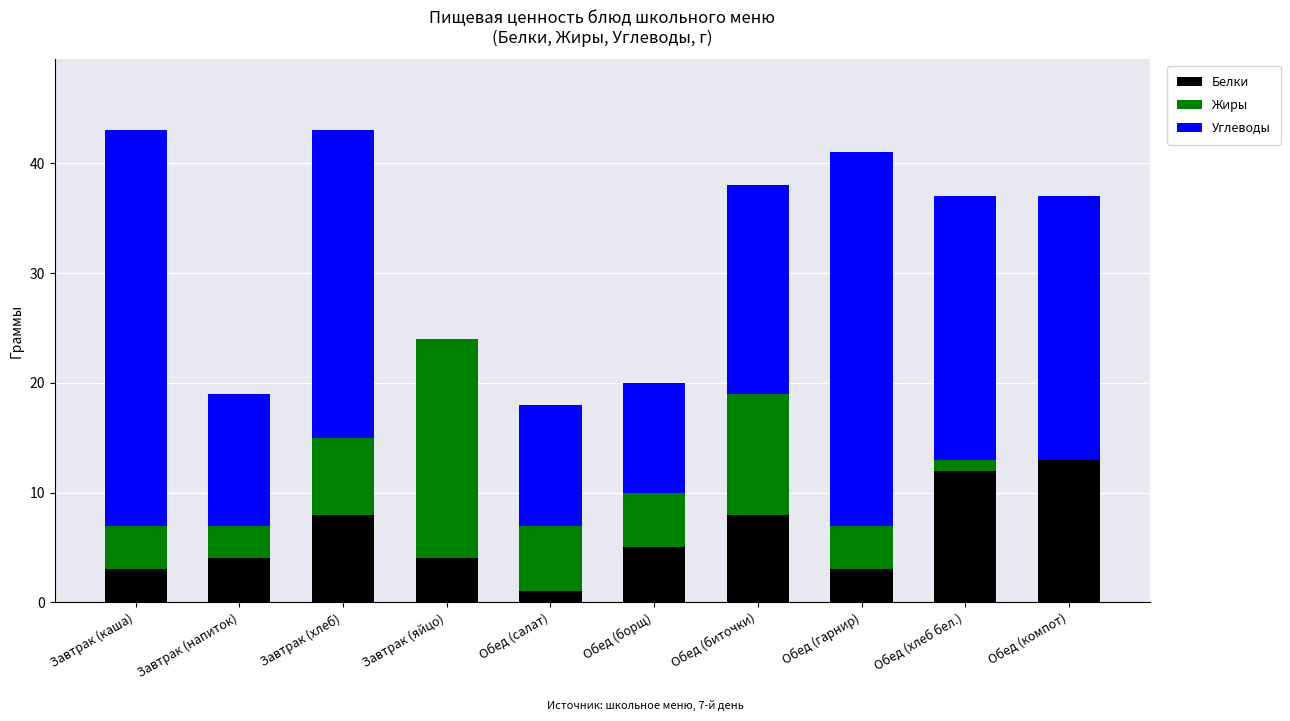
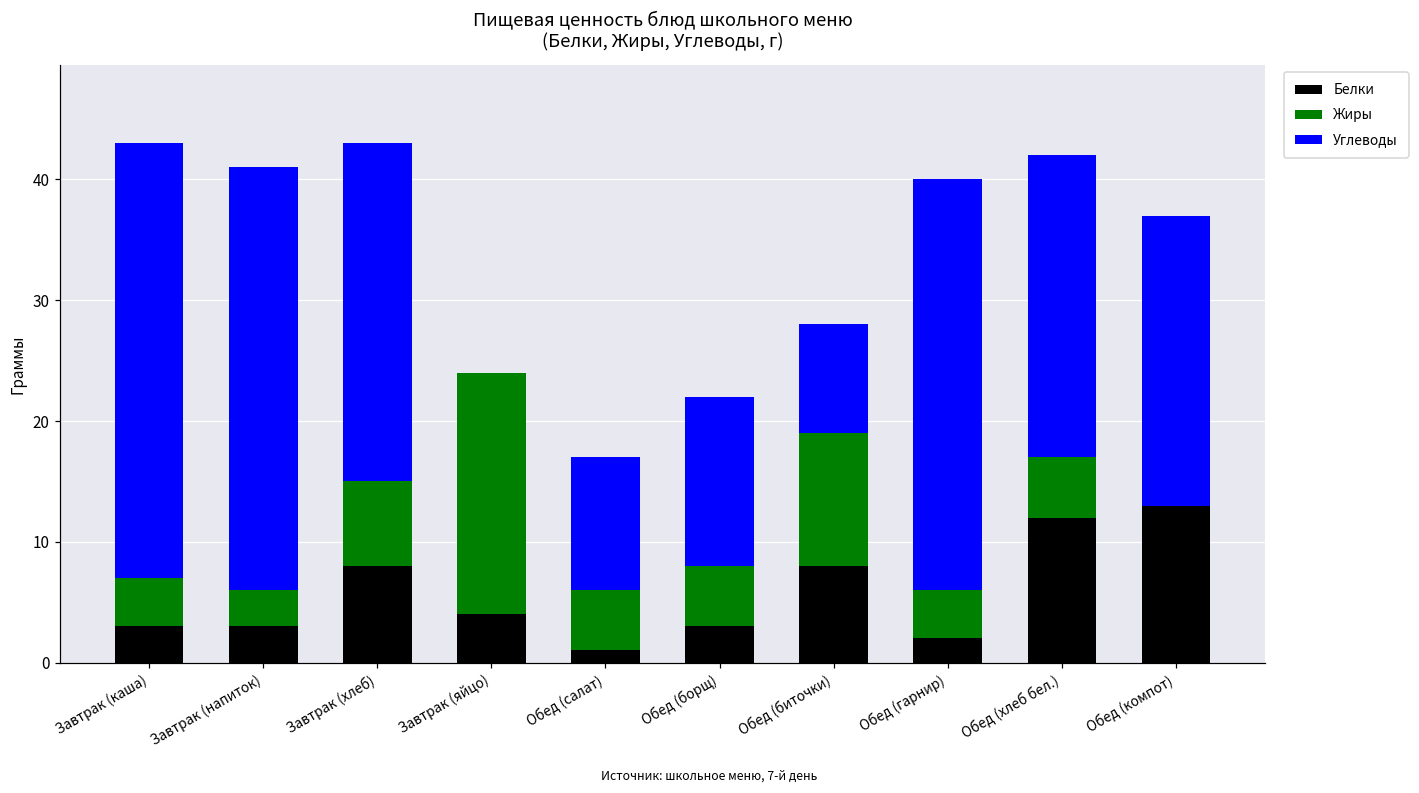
  {
    "Белки": {
      "Завтрак (каша)": 3,
-     "Завтрак (напиток)": 4,
+     "Завтрак (напиток)": 3,
      "Завтрак (хлеб)": 8,
      "Завтрак (яйцо)": 4,
      "Обед (салат)": 1,
-     "Обед (борщ)": 5,
+     "Обед (борщ)": 3,
      "Обед (биточки)": 8,
-     "Обед (гарнир)": 3,
+     "Обед (гарнир)": 2,
      "Обед (хлеб бел.)": 12,
      "Обед (компот)": 13
    },
    "Жиры": {
      "Завтрак (каша)": 4,
      "Завтрак (напиток)": 3,
      "Завтрак (хлеб)": 7,
      "Завтрак (яйцо)": 20,
-     "Обед (салат)": 6,
+     "Обед (салат)": 5,
      "Обед (борщ)": 5,
      "Обед (биточки)": 11,
      "Обед (гарнир)": 4,
-     "Обед (хлеб бел.)": 1,
+     "Обед (хлеб бел.)": 5,
      "Обед (компот)": 0
    },
    "Углеводы": {
      "Завтрак (каша)": 36,
-     "Завтрак (напиток)": 12,
+     "Завтрак (напиток)": 35,
      "Завтрак (хлеб)": 28,
      "Завтрак (яйцо)": 0,
      "Обед (салат)": 11,
-     "Обед (борщ)": 10,
-     "Обед (биточки)": 19,
+     "Обед (борщ)": 14,
+     "Обед (биточки)": 9,
      "Обед (гарнир)": 34,
-     "Обед (хлеб бел.)": 24,
+     "Обед (хлеб бел.)": 25,
      "Обед (компот)": 24
    }
  }
